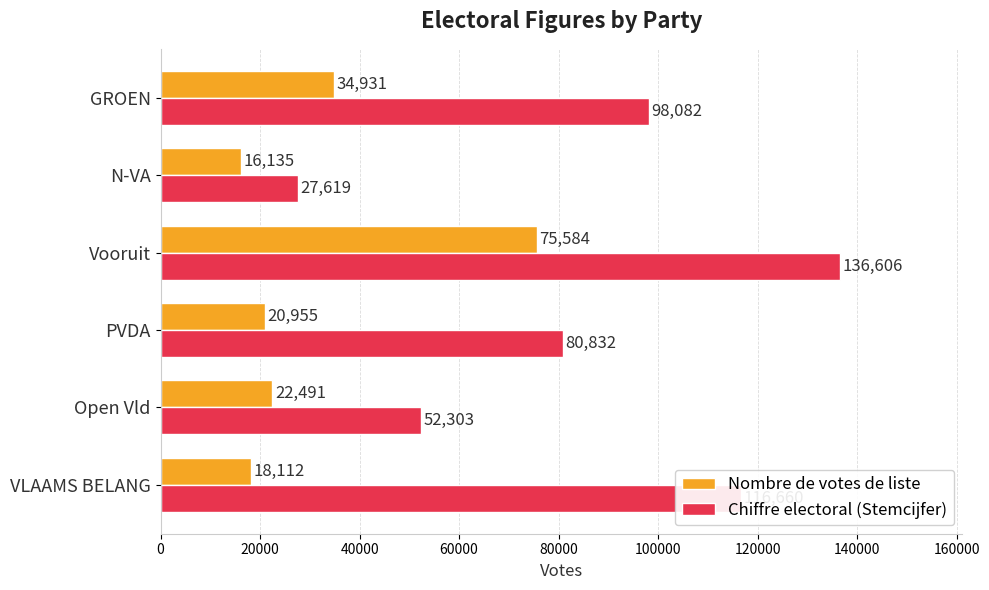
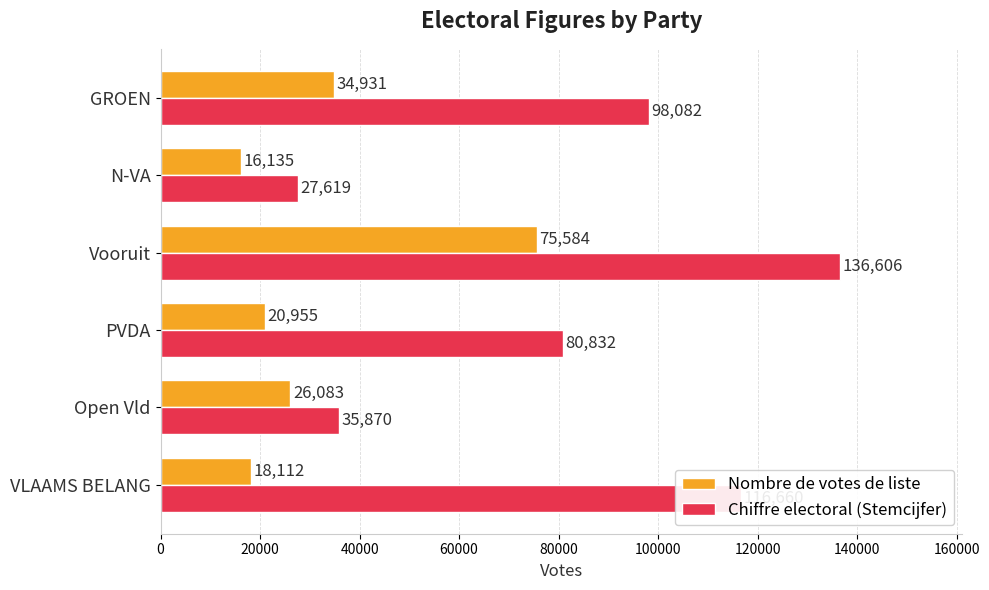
  {
    "Nombre de votes de liste": {
      "GROEN": "34,931",
      "N-VA": "16,135",
      "Vooruit": "75,584",
      "PVDA": "20,955",
-     "Open Vld": "22,491",
+     "Open Vld": "26,083",
      "VLAAMS BELANG": "18,112"
    },
    "Chiffre electoral (Stemcijfer)": {
      "GROEN": "98,082",
      "N-VA": "27,619",
      "Vooruit": "136,606",
      "PVDA": "80,832",
-     "Open Vld": "52,303"
+     "Open Vld": "35,870"
    }
  }
